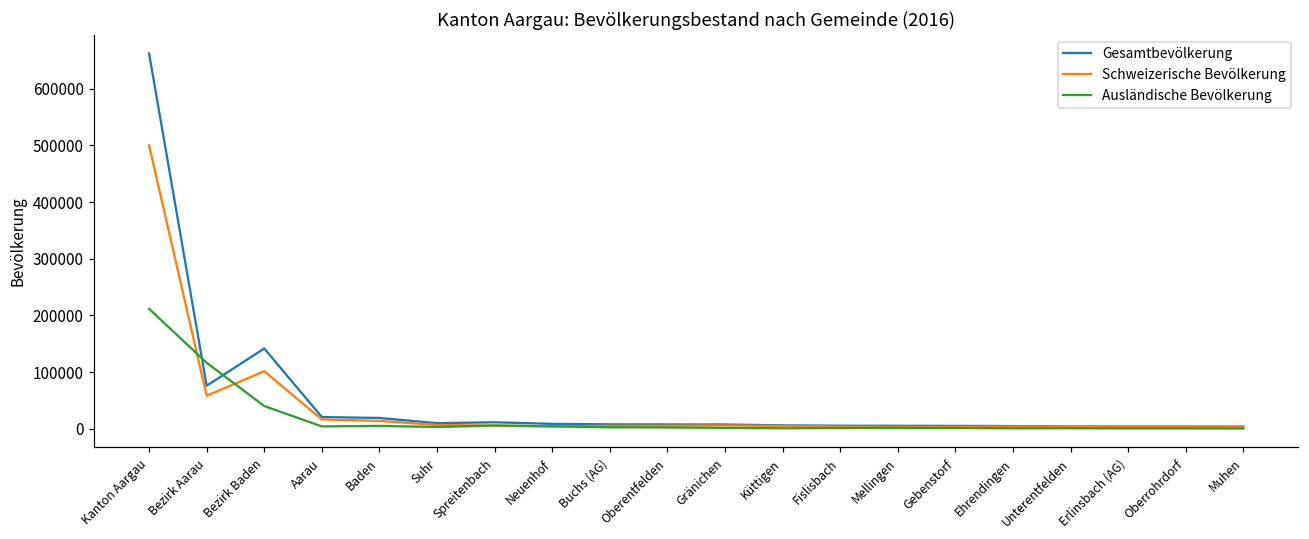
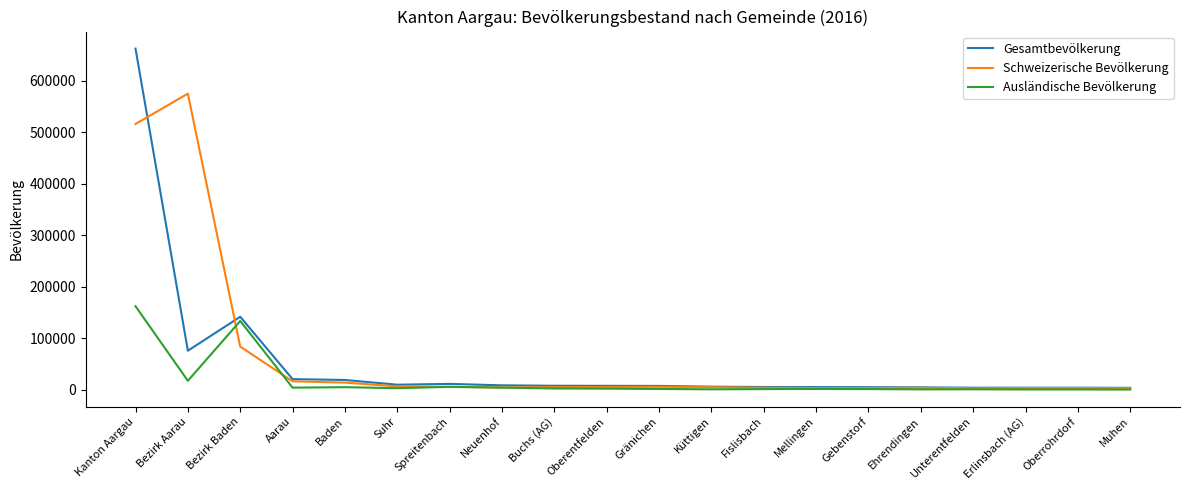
  {
    "Gesamtbevölkerung": {
      "Kanton Aargau": 660000,
      "Bezirk Aarau": 80000,
      "Bezirk Baden": 140000,
      "Baden": 20000,
      "Spreitenbach": 10000
    },
    "Schweizerische Bevölkerung": {
-     "Kanton Aargau": 500000,
-     "Bezirk Aarau": 60000,
-     "Bezirk Baden": 100000,
+     "Kanton Aargau": 520000,
+     "Bezirk Aarau": 570000,
+     "Bezirk Baden": 80000,
      "Baden": 10000
    },
    "Ausländische Bevölkerung": {
-     "Kanton Aargau": 210000,
-     "Bezirk Aarau": 120000,
-     "Bezirk Baden": 40000,
+     "Kanton Aargau": 160000,
+     "Bezirk Aarau": 20000,
+     "Bezirk Baden": 130000,
      "Aarau": 0,
      "Baden": 10000
    }
  }
